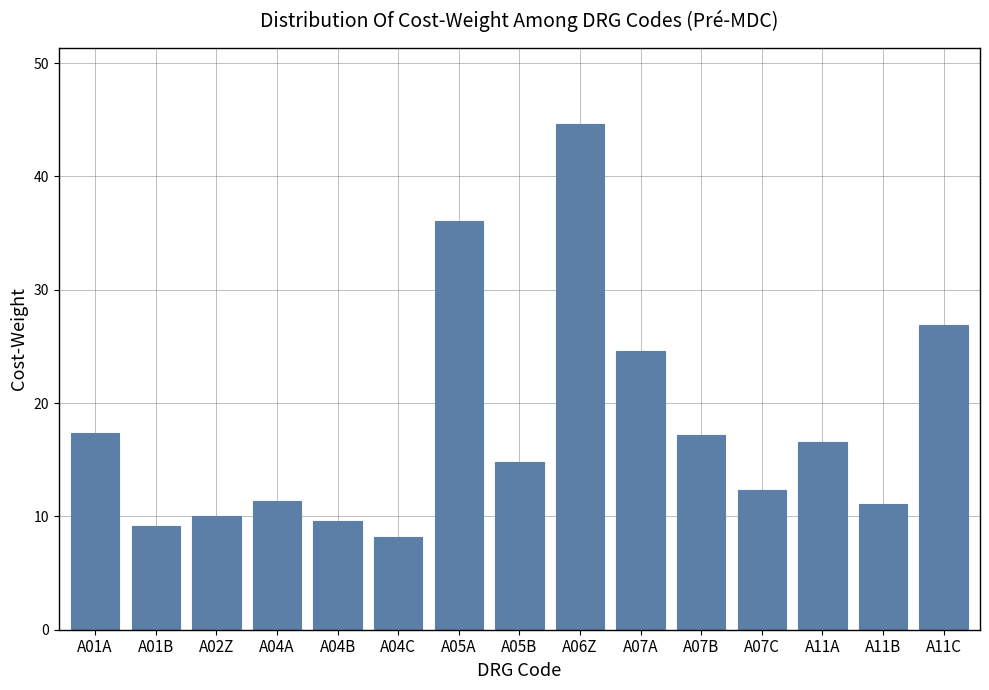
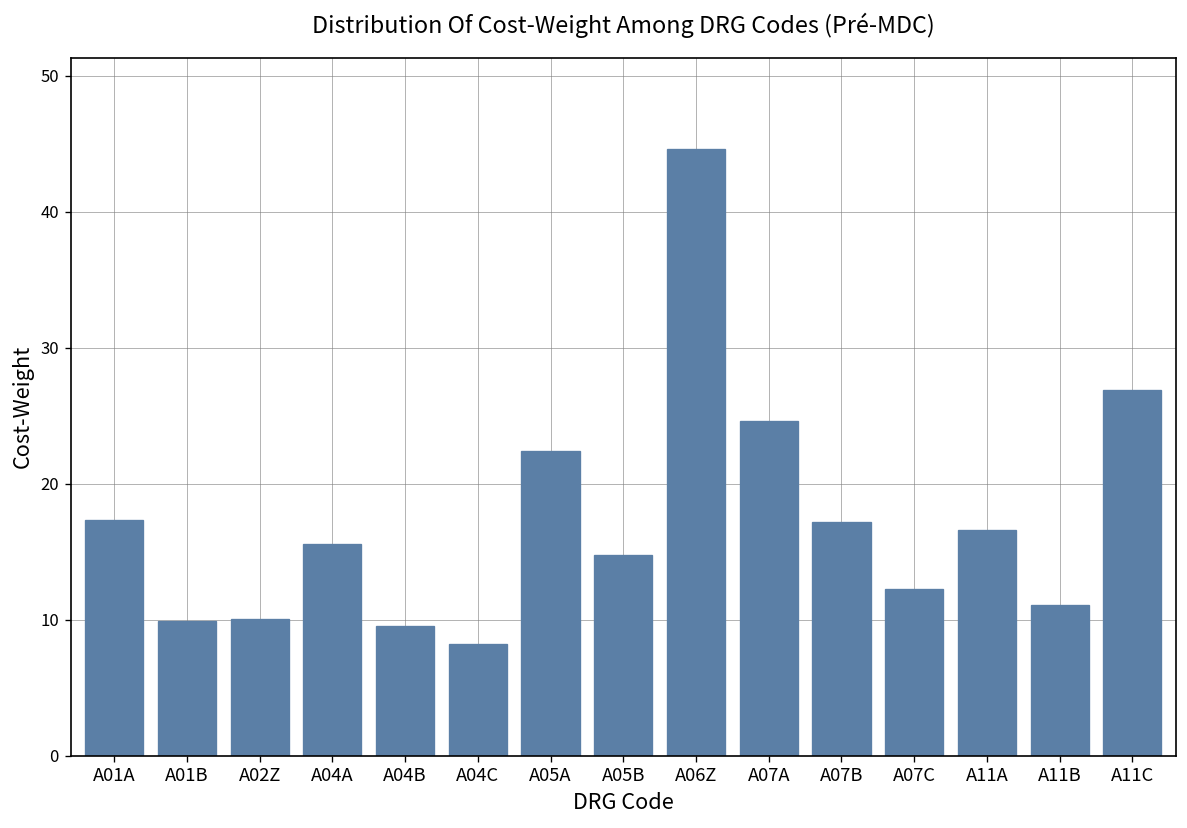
  {
    "A01A": 17.4,
-   "A01B": 9.2,
+   "A01B": 9.9,
    "A02Z": 10.1,
-   "A04A": 11.3,
+   "A04A": 15.6,
    "A04B": 9.6,
    "A04C": 8.2,
-   "A05A": 36.1,
+   "A05A": 22.4,
    "A05B": 14.8,
    "A06Z": 44.6,
    "A07A": 24.6,
    "A07B": 17.2,
    "A07C": 12.3,
    "A11A": 16.6,
    "A11B": 11.1,
    "A11C": 26.9
  }
